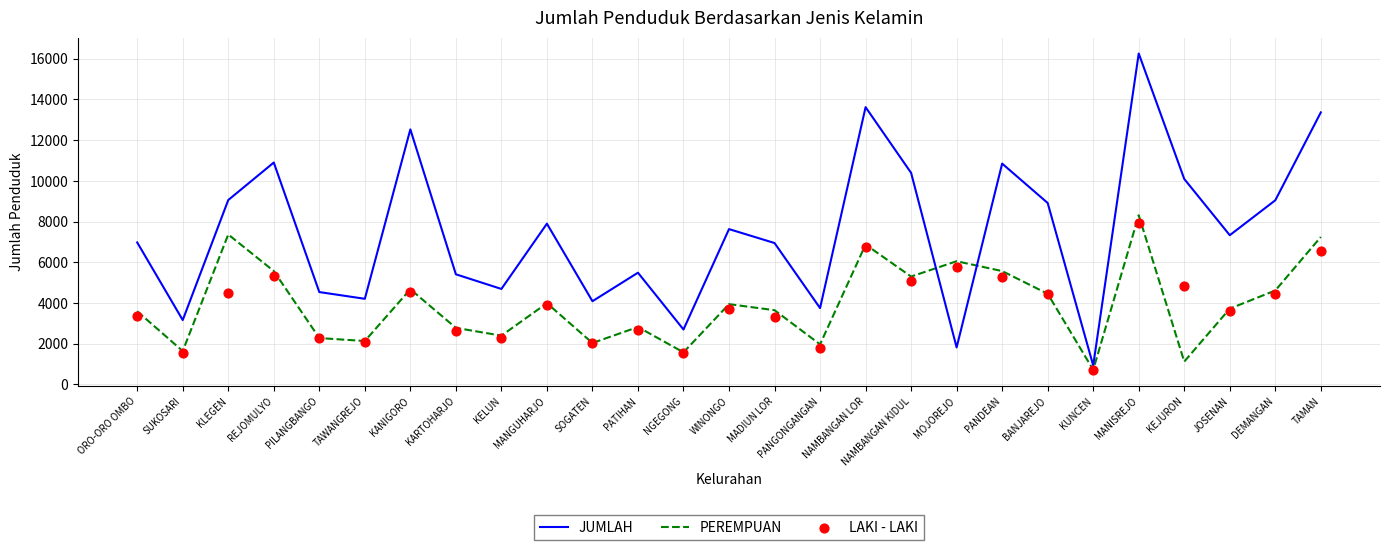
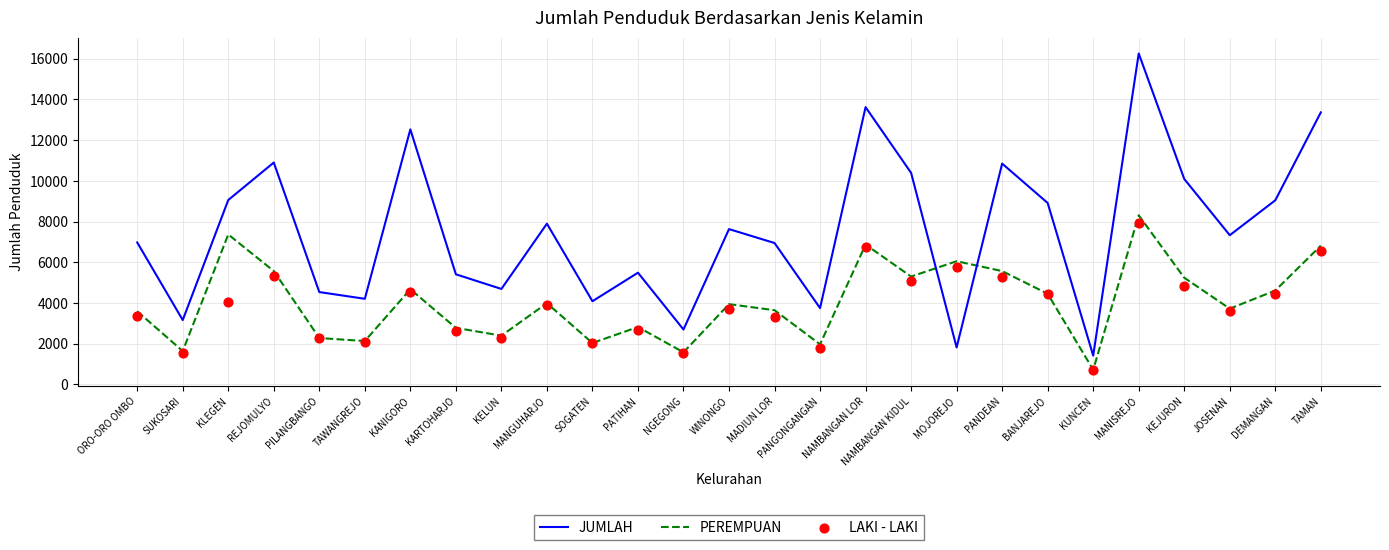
  {
    "JUMLAH": {
      "ORO-ORO OMBO": 7000,
      "SUKOSARI": 3200,
      "KLEGEN": 9100,
      "REJOMULYO": 10900,
      "PILANGBANGO": 4500,
      "TAWANGREJO": 4200,
      "KANIGORO": 12500,
      "KARTOHARJO": 5400,
      "KELUN": 4700,
      "MANGUHARJO": 7900,
      "SOGATEN": 4100,
      "PATIHAN": 5500,
      "NGEGONG": 2700,
      "WINONGO": 7600,
      "MADIUN LOR": 6900,
      "PANGONGANGAN": 3700,
      "NAMBANGAN LOR": 13600,
      "NAMBANGAN KIDUL": 10400,
      "MOJOREJO": 1800,
      "PANDEAN": 10800,
      "BANJAREJO": 8900,
-     "KUNCEN": 900,
+     "KUNCEN": 1400,
      "MANISREJO": 16300,
      "KEJURON": 10100,
      "JOSENAN": 7300,
      "DEMANGAN": 9000,
      "TAMAN": 13400
    },
    "LAKI - LAKI": {
-     "KLEGEN": 4500
+     "KLEGEN": 4000
    },
    "PEREMPUAN": {
      "ORO-ORO OMBO": 3600,
      "KLEGEN": 7400,
      "REJOMULYO": 5600,
      "KANIGORO": 4700,
      "KARTOHARJO": 2800,
      "PATIHAN": 2800,
      "WINONGO": 3900,
      "MADIUN LOR": 3600,
      "PANGONGANGAN": 2000,
      "NAMBANGAN KIDUL": 5300,
      "MOJOREJO": 6100,
      "PANDEAN": 5600,
      "MANISREJO": 8300,
-     "KEJURON": 1100,
+     "KEJURON": 5200,
      "DEMANGAN": 4600,
-     "TAMAN": 7200
+     "TAMAN": 6800
    }
  }
